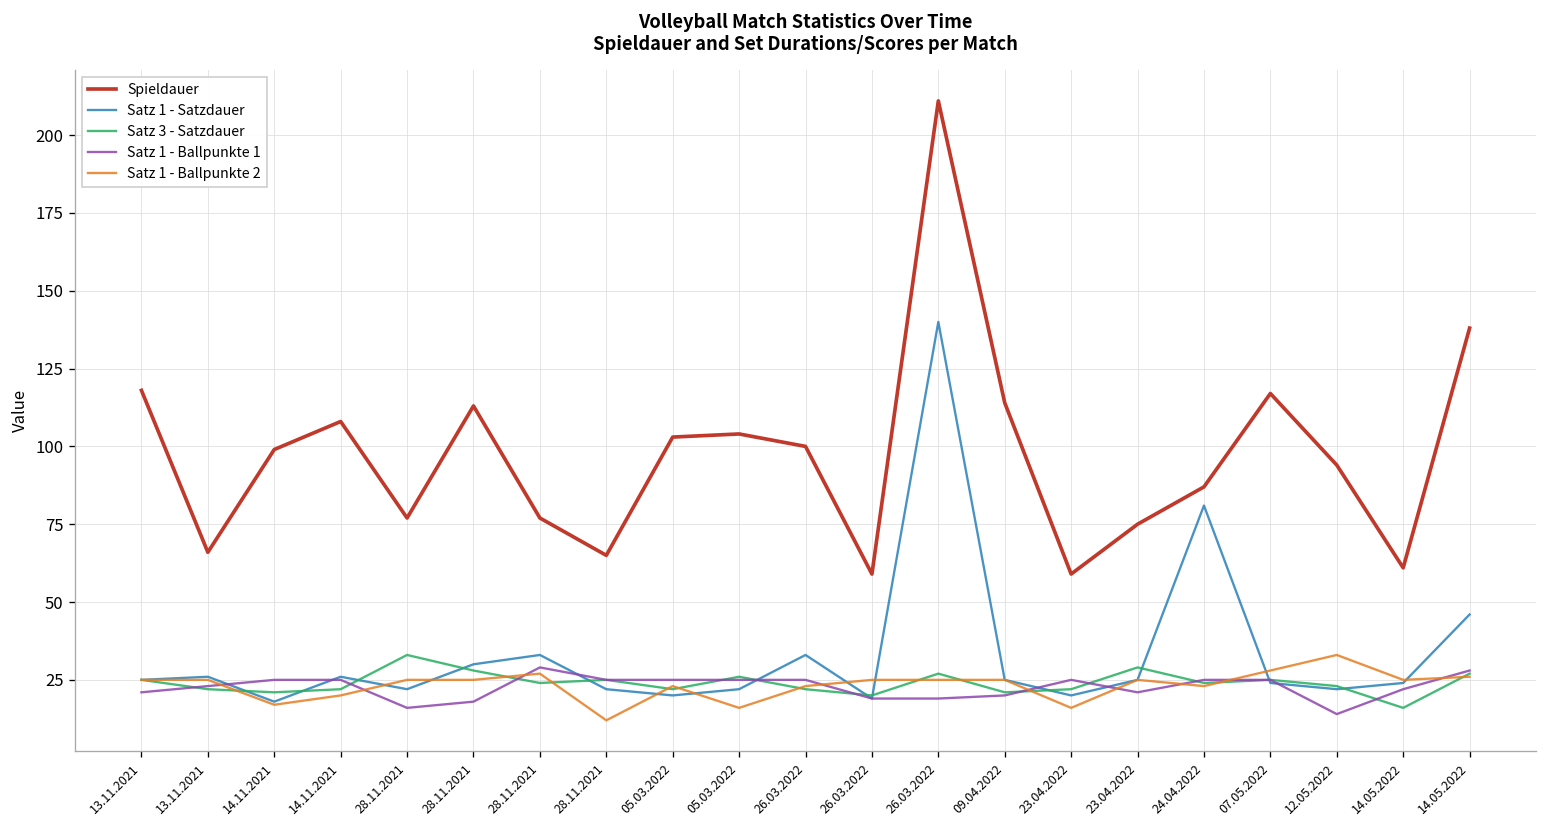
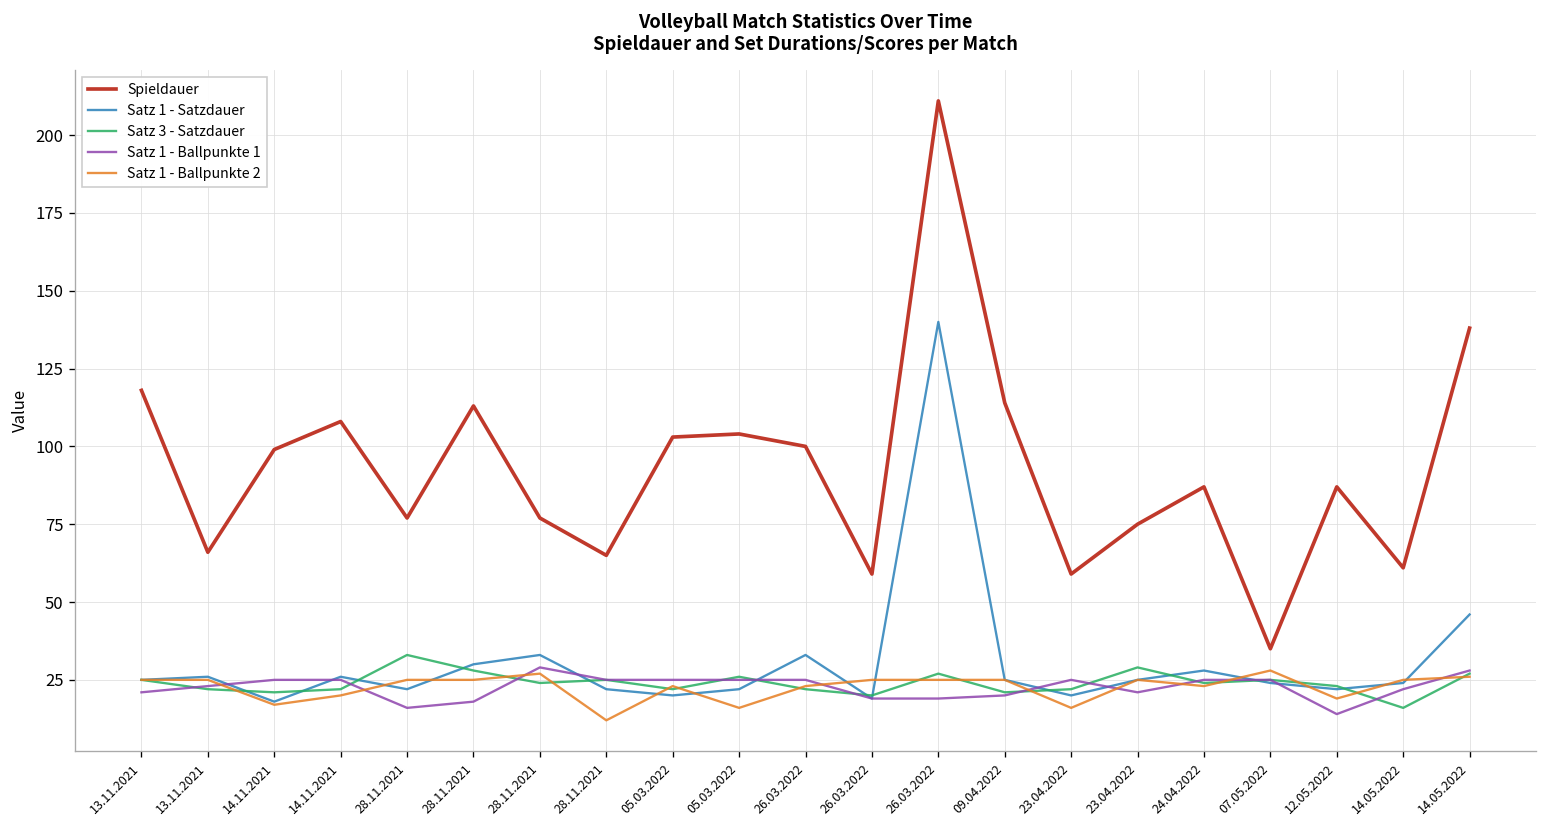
  {
    "Spieldauer": {
      "09.04.2022": 114,
      "24.04.2022": 87,
-     "07.05.2022": 117,
-     "12.05.2022": 94
+     "07.05.2022": 35,
+     "12.05.2022": 87
    },
    "Satz 1 - Satzdauer": {
-     "24.04.2022": 81,
+     "24.04.2022": 28,
      "12.05.2022": 22
    },
    "Satz 3 - Satzdauer": {
      "09.04.2022": 21,
      "12.05.2022": 23
    },
    "Satz 1 - Ballpunkte 1": {
      "09.04.2022": 20,
      "12.05.2022": 14
    },
    "Satz 1 - Ballpunkte 2": {
      "24.04.2022": 23,
      "07.05.2022": 28,
-     "12.05.2022": 33
+     "12.05.2022": 19
    }
  }
